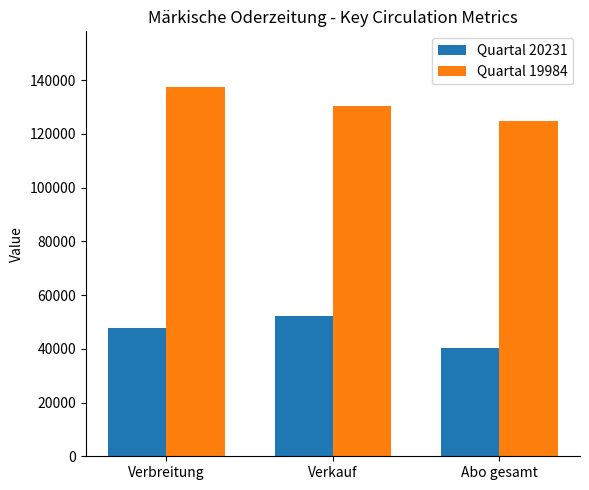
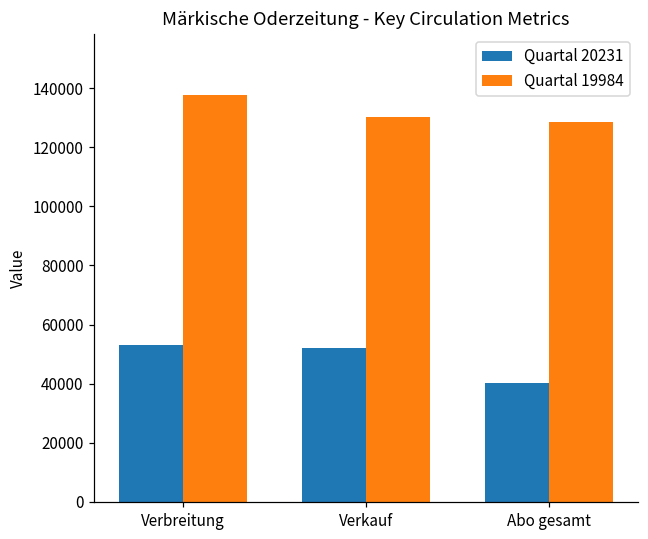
  {
    "Quartal 20231": {
-     "Verbreitung": 48000,
+     "Verbreitung": 53000,
      "Verkauf": 52000,
      "Abo gesamt": 40000
    },
    "Quartal 19984": {
      "Verbreitung": 138000,
      "Verkauf": 130000,
-     "Abo gesamt": 125000
+     "Abo gesamt": 128000
    }
  }
